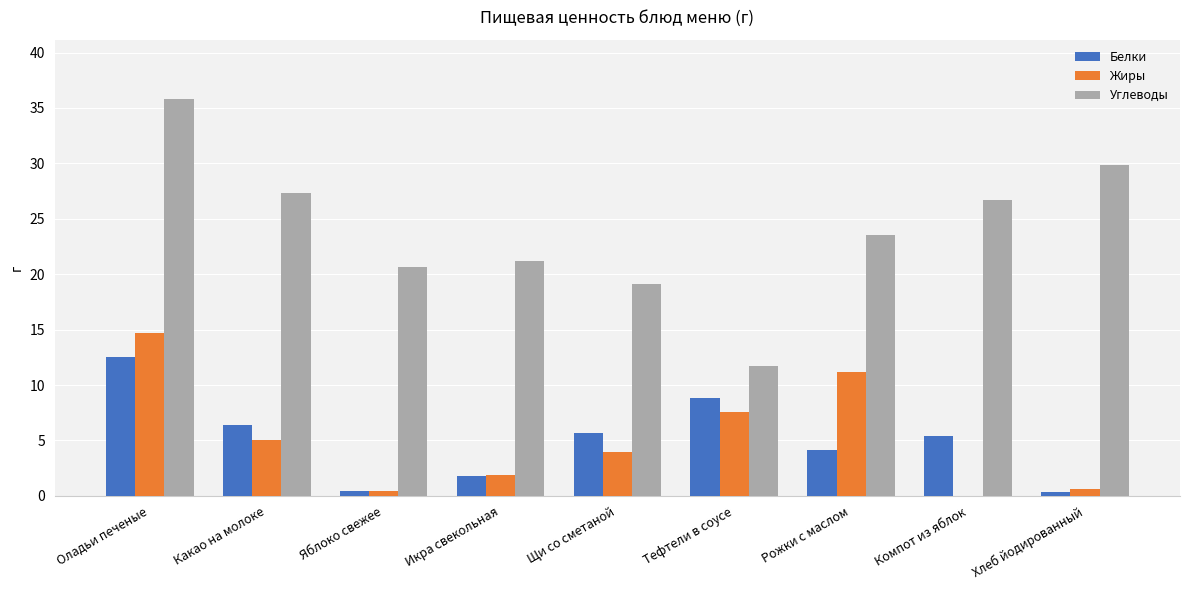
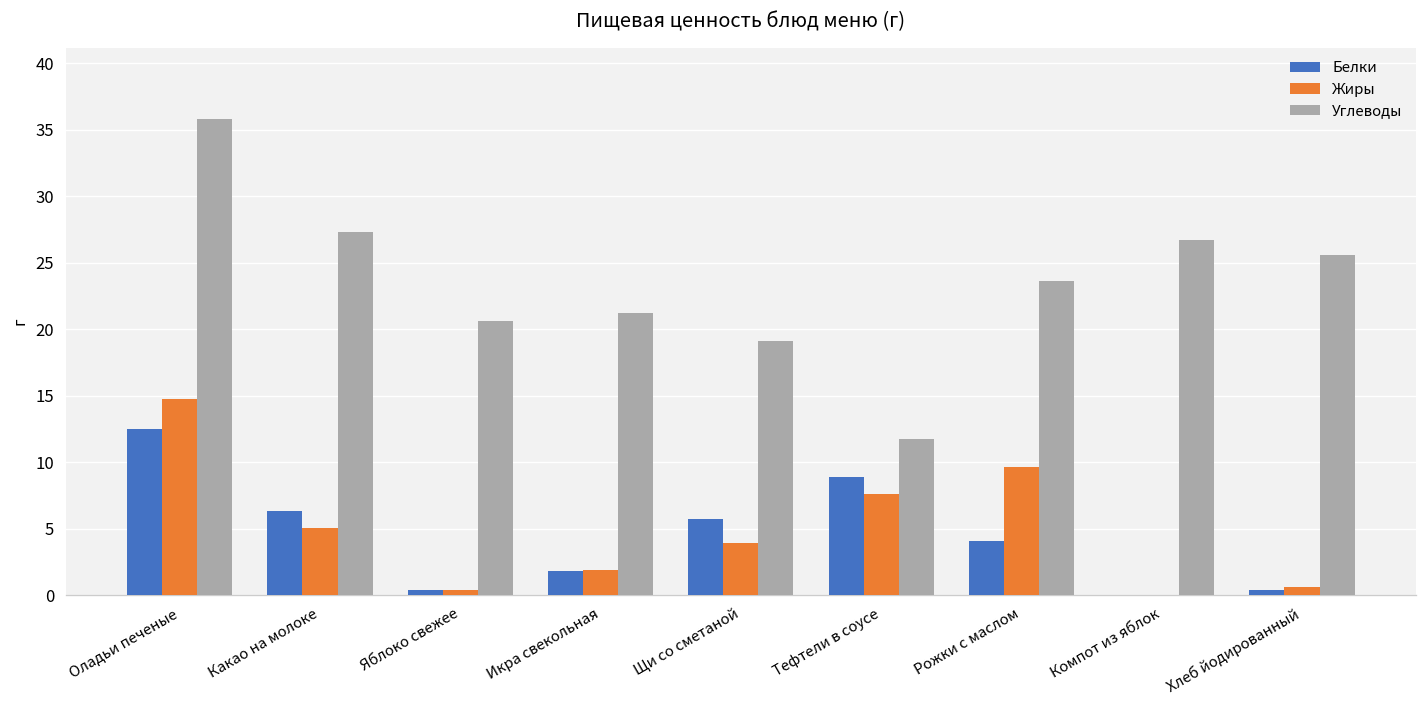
  {
    "Белки": {
      "Оладьи печеные": 12.5,
      "Какао на молоке": 6.4,
      "Яблоко свежее": 0.4,
      "Икра свекольная": 1.8,
      "Щи со сметаной": 5.7,
      "Тефтели в соусе": 8.9,
      "Рожки с маслом": 4.1,
-     "Компот из яблок": 5.4,
+     "Компот из яблок": 0.0,
      "Хлеб йодированный": 0.4
    },
    "Жиры": {
      "Оладьи печеные": 14.7,
      "Какао на молоке": 5.0,
      "Яблоко свежее": 0.4,
      "Икра свекольная": 1.9,
      "Щи со сметаной": 3.9,
      "Тефтели в соусе": 7.6,
-     "Рожки с маслом": 11.2,
+     "Рожки с маслом": 9.6,
      "Компот из яблок": 0.0,
      "Хлеб йодированный": 0.6
    },
    "Углеводы": {
      "Оладьи печеные": 35.8,
      "Какао на молоке": 27.3,
      "Яблоко свежее": 20.6,
      "Икра свекольная": 21.2,
      "Щи со сметаной": 19.1,
      "Тефтели в соусе": 11.7,
      "Рожки с маслом": 23.6,
      "Компот из яблок": 26.7,
-     "Хлеб йодированный": 29.9
+     "Хлеб йодированный": 25.6
    }
  }
